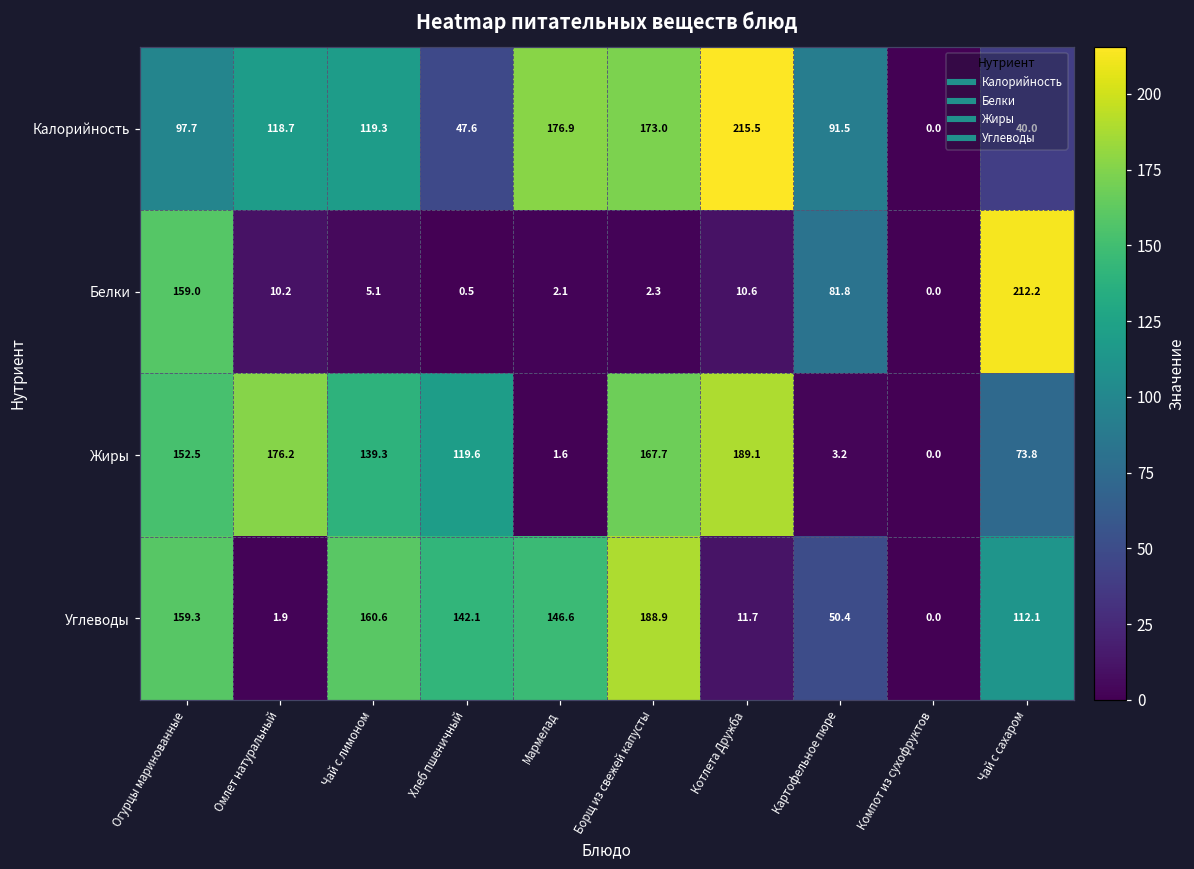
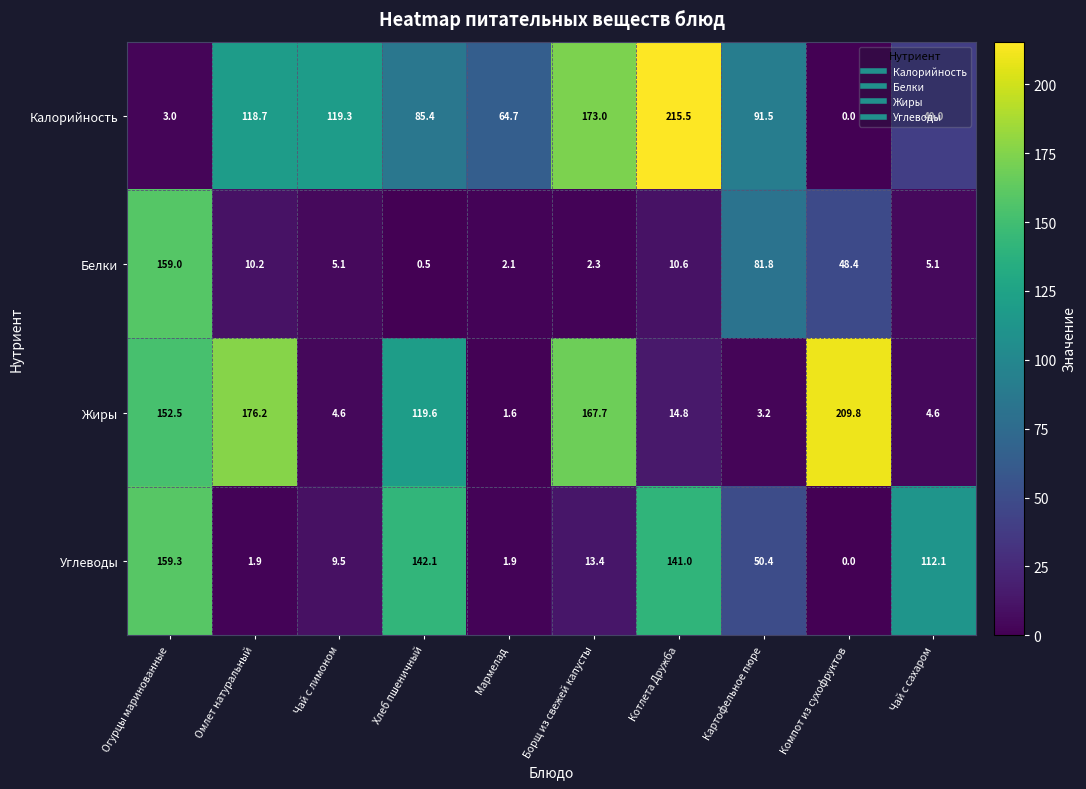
  {
    "Калорийность": {
-     "Огурцы маринованные": 97.7,
+     "Огурцы маринованные": 3.0,
      "Омлет натуральный": 118.7,
      "Чай с лимоном": 119.3,
-     "Хлеб пшеничный": 47.6,
-     "Мармелад": 176.9,
+     "Хлеб пшеничный": 85.4,
+     "Мармелад": 64.7,
      "Борщ из свежей капусты": 173.0,
      "Котлета Дружба": 215.5,
      "Картофельное пюре": 91.5,
      "Компот из сухофруктов": 0.0
    },
    "Белки": {
      "Огурцы маринованные": 159.0,
      "Омлет натуральный": 10.2,
      "Чай с лимоном": 5.1,
      "Хлеб пшеничный": 0.5,
      "Мармелад": 2.1,
      "Борщ из свежей капусты": 2.3,
      "Котлета Дружба": 10.6,
      "Картофельное пюре": 81.8,
-     "Компот из сухофруктов": 0.0,
-     "Чай с сахаром": 212.2
+     "Компот из сухофруктов": 48.4,
+     "Чай с сахаром": 5.1
    },
    "Жиры": {
      "Огурцы маринованные": 152.5,
      "Омлет натуральный": 176.2,
-     "Чай с лимоном": 139.3,
+     "Чай с лимоном": 4.6,
      "Хлеб пшеничный": 119.6,
      "Мармелад": 1.6,
      "Борщ из свежей капусты": 167.7,
-     "Котлета Дружба": 189.1,
+     "Котлета Дружба": 14.8,
      "Картофельное пюре": 3.2,
-     "Компот из сухофруктов": 0.0,
-     "Чай с сахаром": 73.8
+     "Компот из сухофруктов": 209.8,
+     "Чай с сахаром": 4.6
    },
    "Углеводы": {
      "Огурцы маринованные": 159.3,
      "Омлет натуральный": 1.9,
-     "Чай с лимоном": 160.6,
+     "Чай с лимоном": 9.5,
      "Хлеб пшеничный": 142.1,
-     "Мармелад": 146.6,
-     "Борщ из свежей капусты": 188.9,
-     "Котлета Дружба": 11.7,
+     "Мармелад": 1.9,
+     "Борщ из свежей капусты": 13.4,
+     "Котлета Дружба": 141.0,
      "Картофельное пюре": 50.4,
      "Компот из сухофруктов": 0.0,
      "Чай с сахаром": 112.1
    }
  }
